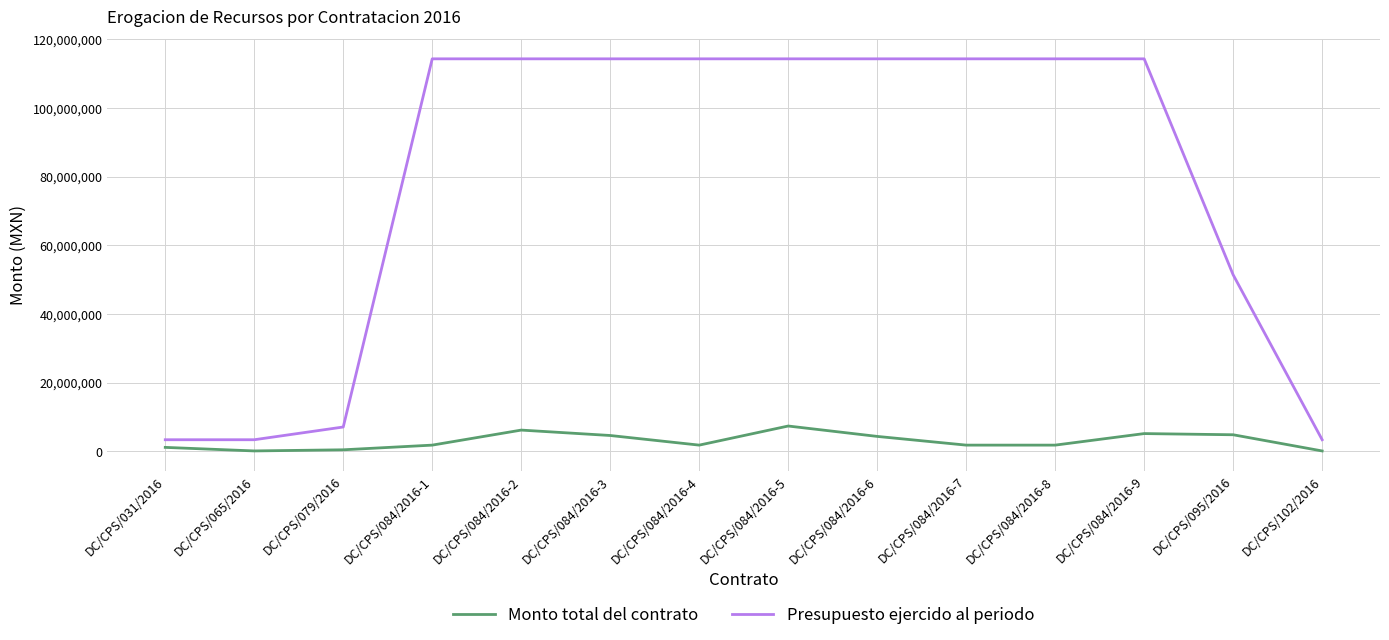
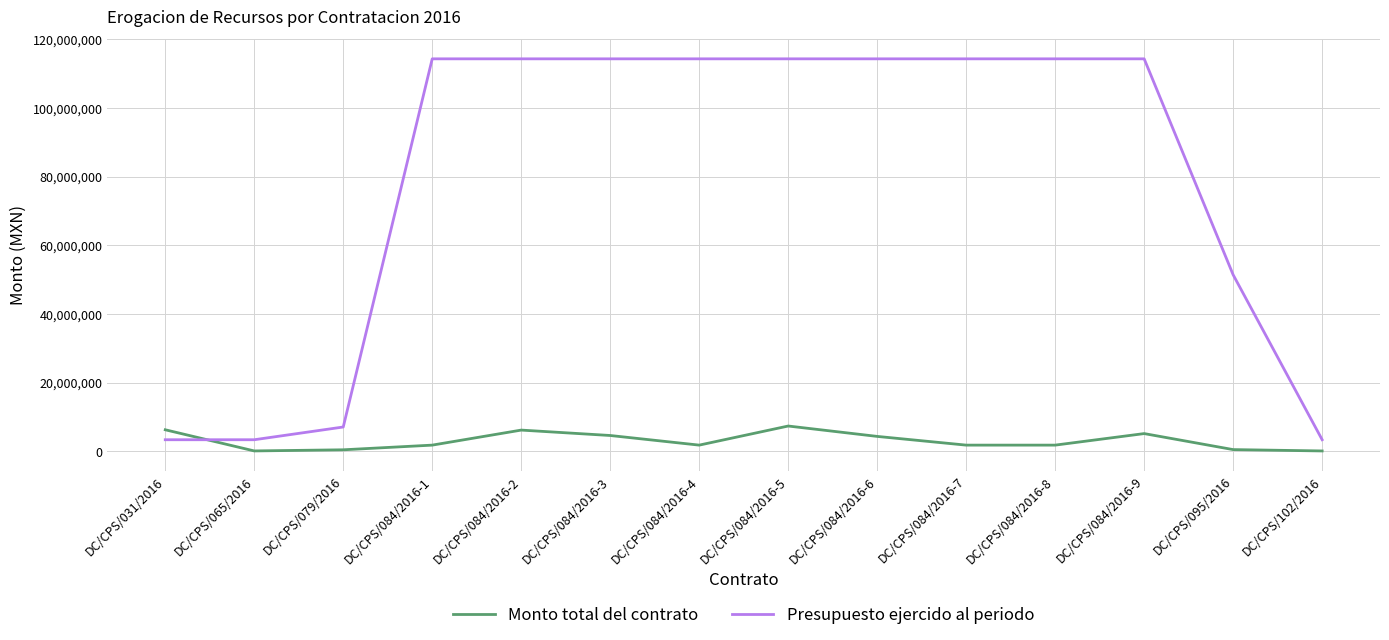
  {
    "Monto total del contrato": {
-     "DC/CPS/031/2016": "1,000,000",
+     "DC/CPS/031/2016": "6,000,000",
      "DC/CPS/065/2016": "0",
      "DC/CPS/079/2016": "0",
      "DC/CPS/084/2016-1": "2,000,000",
      "DC/CPS/084/2016-2": "6,000,000",
      "DC/CPS/084/2016-3": "5,000,000",
      "DC/CPS/084/2016-4": "2,000,000",
      "DC/CPS/084/2016-5": "7,000,000",
      "DC/CPS/084/2016-6": "4,000,000",
      "DC/CPS/084/2016-7": "2,000,000",
      "DC/CPS/084/2016-8": "2,000,000",
      "DC/CPS/084/2016-9": "5,000,000",
-     "DC/CPS/095/2016": "5,000,000",
+     "DC/CPS/095/2016": "1,000,000",
      "DC/CPS/102/2016": "0"
    },
    "Presupuesto ejercido al periodo": {
      "DC/CPS/031/2016": "3,000,000",
      "DC/CPS/065/2016": "3,000,000",
      "DC/CPS/079/2016": "7,000,000",
      "DC/CPS/084/2016-1": "114,000,000",
      "DC/CPS/084/2016-2": "114,000,000",
      "DC/CPS/084/2016-3": "114,000,000",
      "DC/CPS/084/2016-4": "114,000,000",
      "DC/CPS/084/2016-5": "114,000,000",
      "DC/CPS/084/2016-6": "114,000,000",
      "DC/CPS/084/2016-7": "114,000,000",
      "DC/CPS/084/2016-8": "114,000,000",
      "DC/CPS/084/2016-9": "114,000,000",
      "DC/CPS/095/2016": "51,000,000",
      "DC/CPS/102/2016": "3,000,000"
    }
  }
